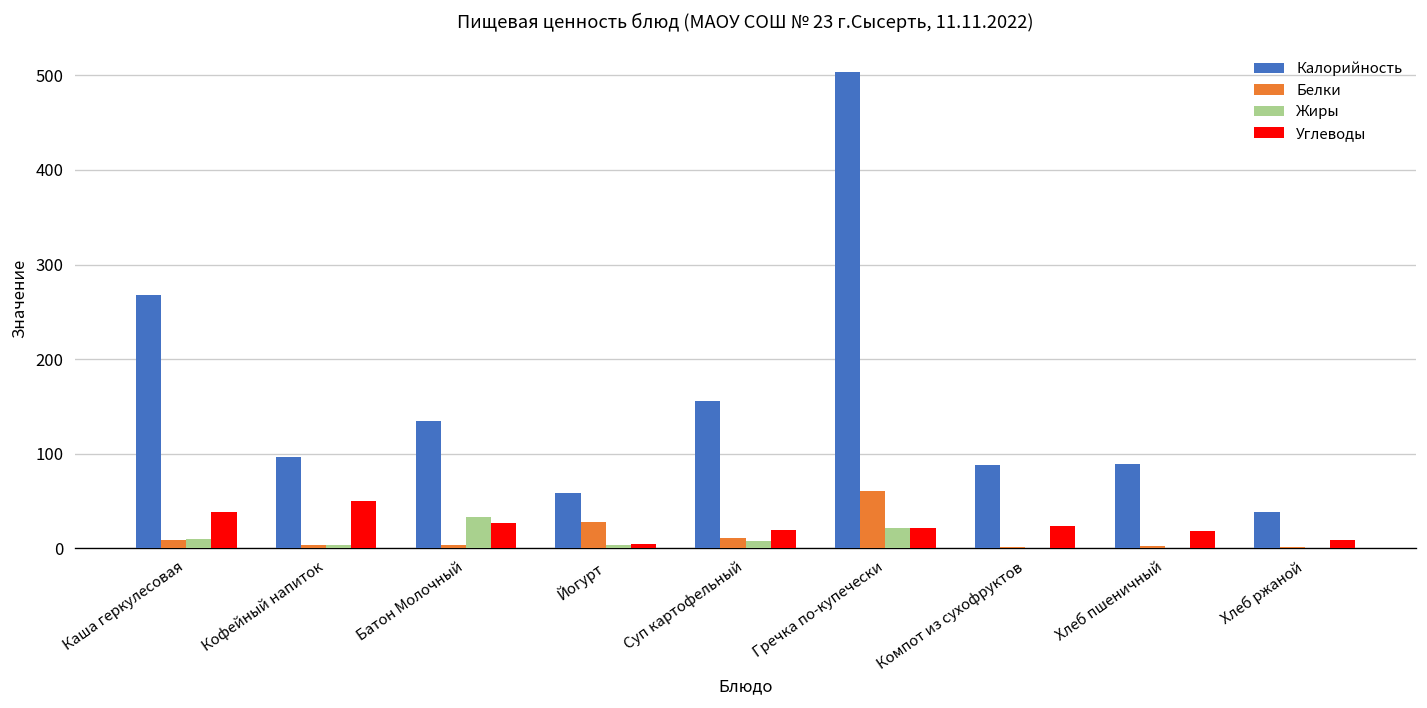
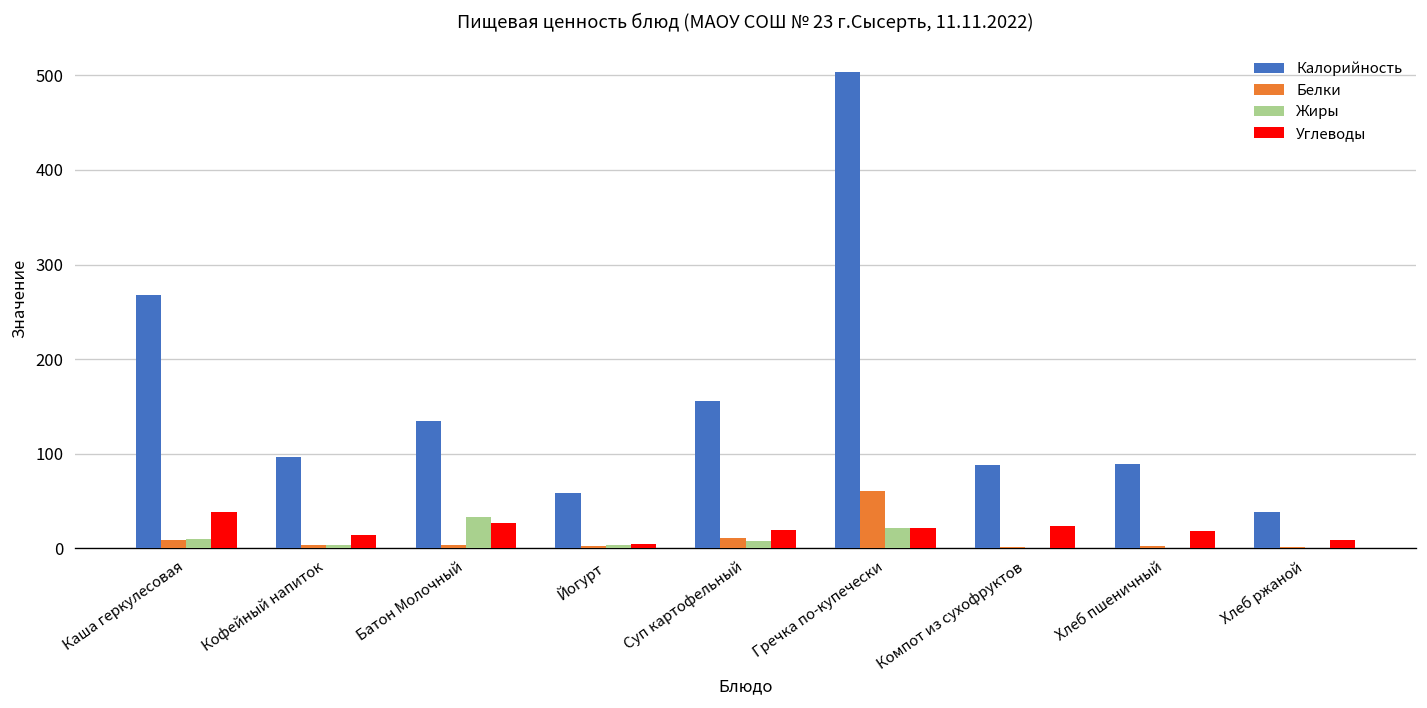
  {
    "Калорийность": {
      "Каша геркулесовая": 270,
      "Кофейный напиток": 100,
      "Батон Молочный": 130,
      "Йогурт": 60,
      "Суп картофельный": 160,
      "Гречка по-купечески": 500,
      "Компот из сухофруктов": 90,
      "Хлеб пшеничный": 90,
      "Хлеб ржаной": 40
    },
    "Белки": {
      "Каша геркулесовая": 10,
      "Батон Молочный": 0,
-     "Йогурт": 30,
+     "Йогурт": 0,
      "Суп картофельный": 10,
      "Гречка по-купечески": 60
    },
    "Жиры": {
      "Каша геркулесовая": 10,
      "Кофейный напиток": 0,
      "Батон Молочный": 30,
      "Йогурт": 0,
      "Суп картофельный": 10,
      "Гречка по-купечески": 20
    },
    "Углеводы": {
      "Каша геркулесовая": 40,
-     "Кофейный напиток": 50,
+     "Кофейный напиток": 10,
      "Батон Молочный": 30,
      "Йогурт": 0,
      "Суп картофельный": 20,
      "Гречка по-купечески": 20,
      "Компот из сухофруктов": 20,
      "Хлеб пшеничный": 20,
      "Хлеб ржаной": 10
    }
  }
